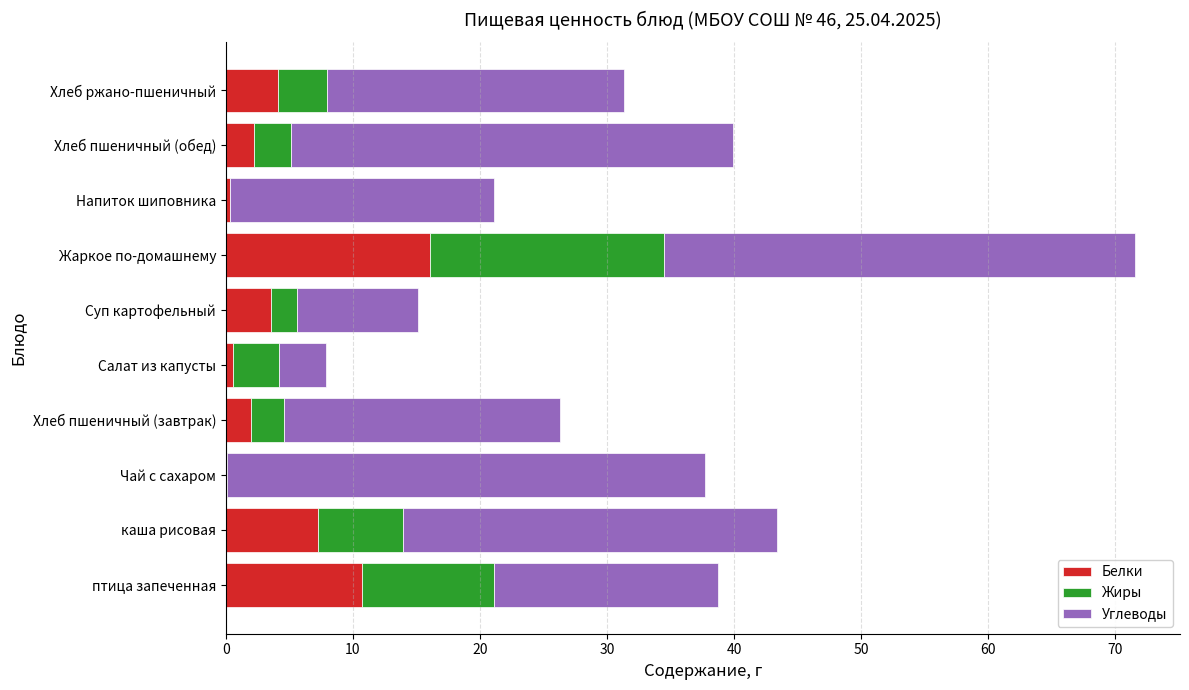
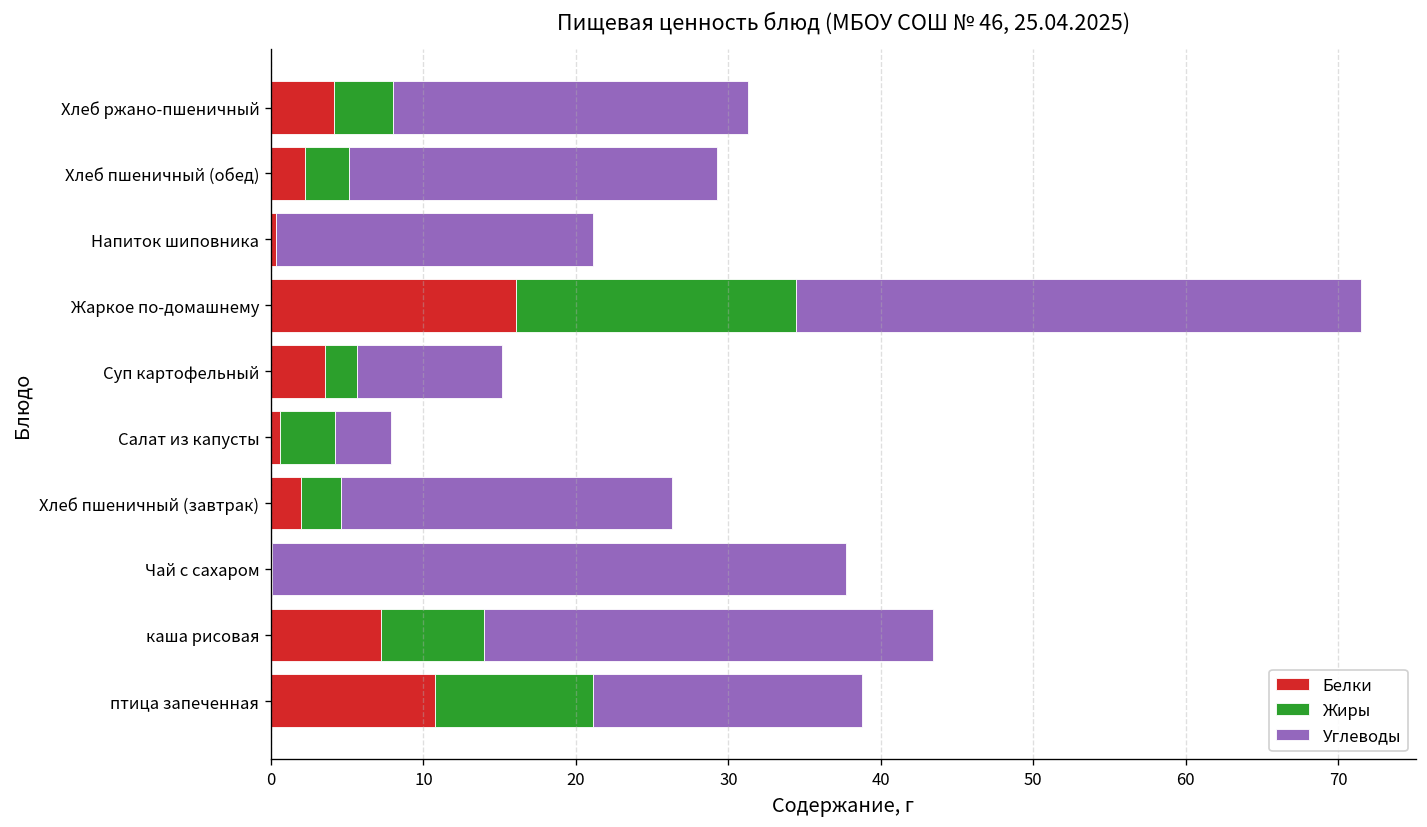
  {
    "Белки": {
      "Хлеб ржано-пшеничный": 4.1,
      "Хлеб пшеничный (обед)": 2.3,
      "Напиток шиповника": 0.4,
      "Жаркое по-домашнему": 16.1,
      "Суп картофельный": 3.6,
      "Салат из капусты": 0.6,
      "Хлеб пшеничный (завтрак)": 2.0,
      "каша рисовая": 7.2,
      "птица запеченная": 10.7
    },
    "Жиры": {
      "Хлеб ржано-пшеничный": 3.9,
      "Хлеб пшеничный (обед)": 2.9,
      "Напиток шиповника": 0.0,
      "Жаркое по-домашнему": 18.4,
      "Суп картофельный": 2.1,
      "Салат из капусты": 3.6,
      "Хлеб пшеничный (завтрак)": 2.6,
      "каша рисовая": 6.7,
      "птица запеченная": 10.4
    },
    "Углеводы": {
      "Хлеб ржано-пшеничный": 23.3,
-     "Хлеб пшеничный (обед)": 34.8,
+     "Хлеб пшеничный (обед)": 24.2,
      "Напиток шиповника": 20.8,
      "Жаркое по-домашнему": 37.1,
      "Суп картофельный": 9.5,
      "Салат из капусты": 3.6,
      "Хлеб пшеничный (завтрак)": 21.7,
      "Чай с сахаром": 37.6,
      "каша рисовая": 29.4,
      "птица запеченная": 17.6
    }
  }
